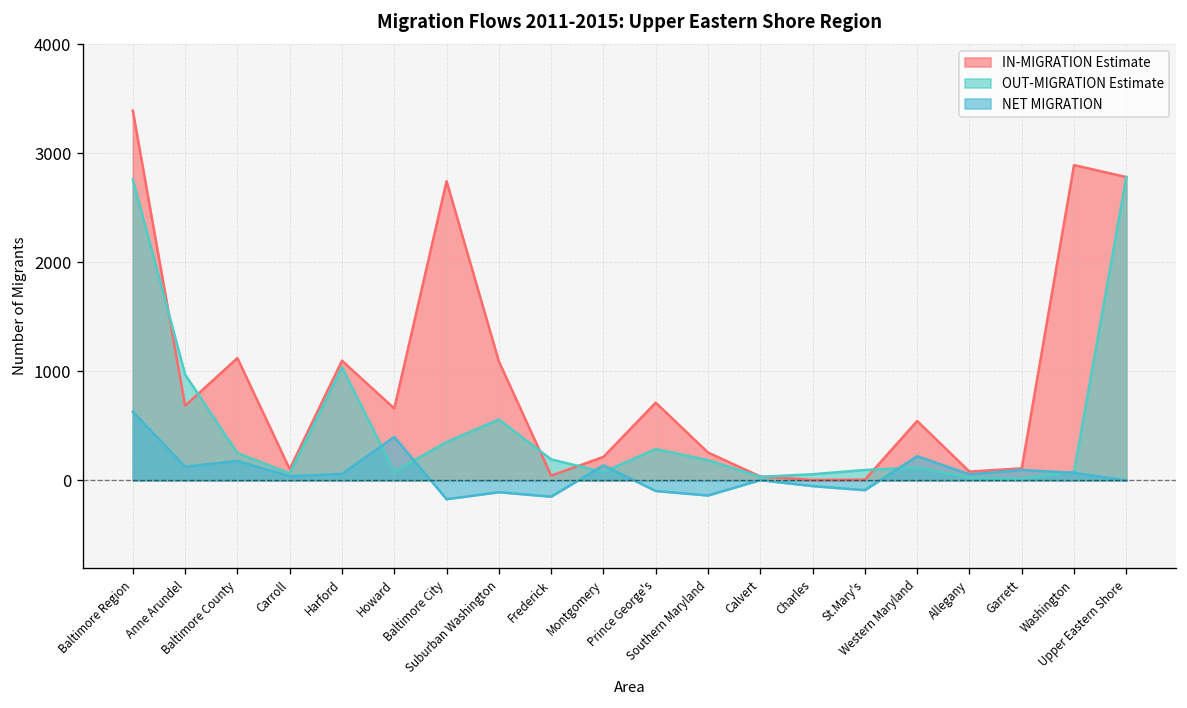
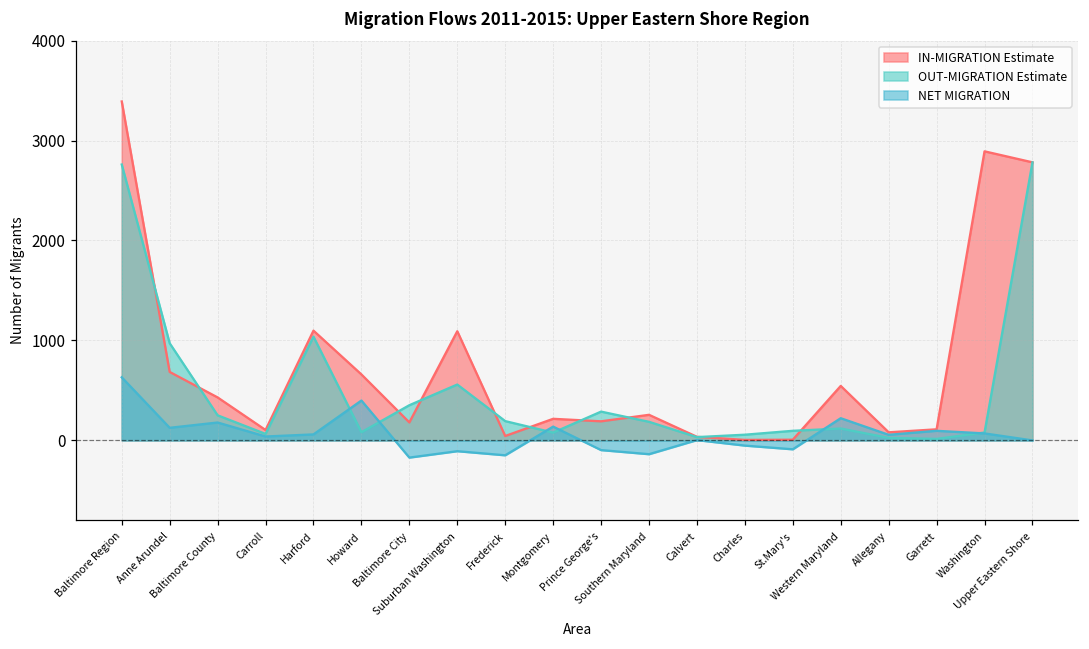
  {
    "IN-MIGRATION Estimate": {
      "Baltimore Region": 3400,
      "Anne Arundel": 700,
-     "Baltimore County": 1100,
+     "Baltimore County": 400,
      "Carroll": 100,
      "Harford": 1100,
      "Howard": 700,
-     "Baltimore City": 2700,
+     "Baltimore City": 200,
      "Suburban Washington": 1100,
      "Frederick": 0,
      "Montgomery": 200,
-     "Prince George's": 700,
+     "Prince George's": 200,
      "Southern Maryland": 300,
      "Western Maryland": 500,
      "Washington": 2900
    }
  }
